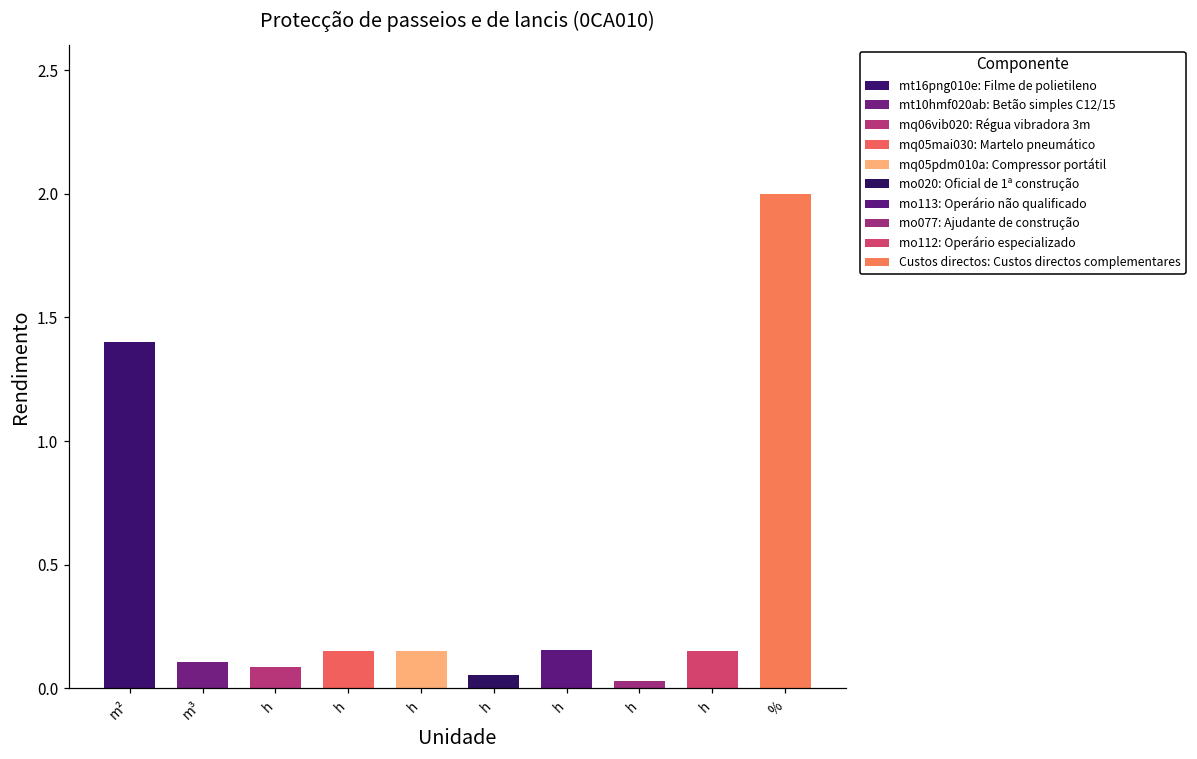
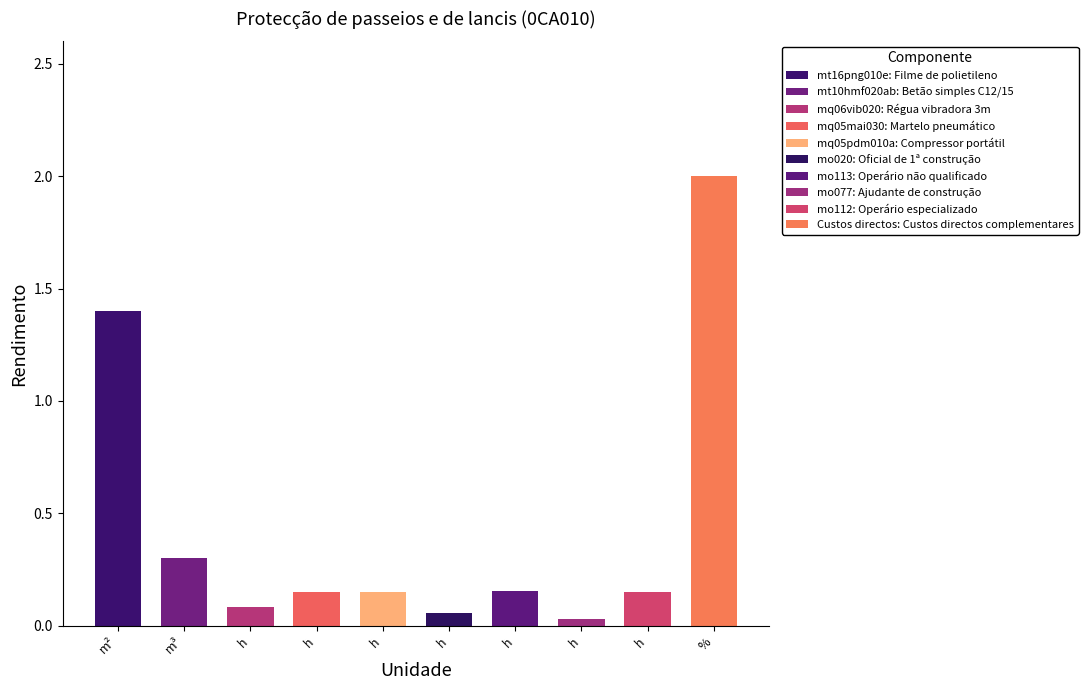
  {
    "m²": 1.40,
-   "m³": 0.11,
+   "m³": 0.30,
    "%": 2.00
  }
